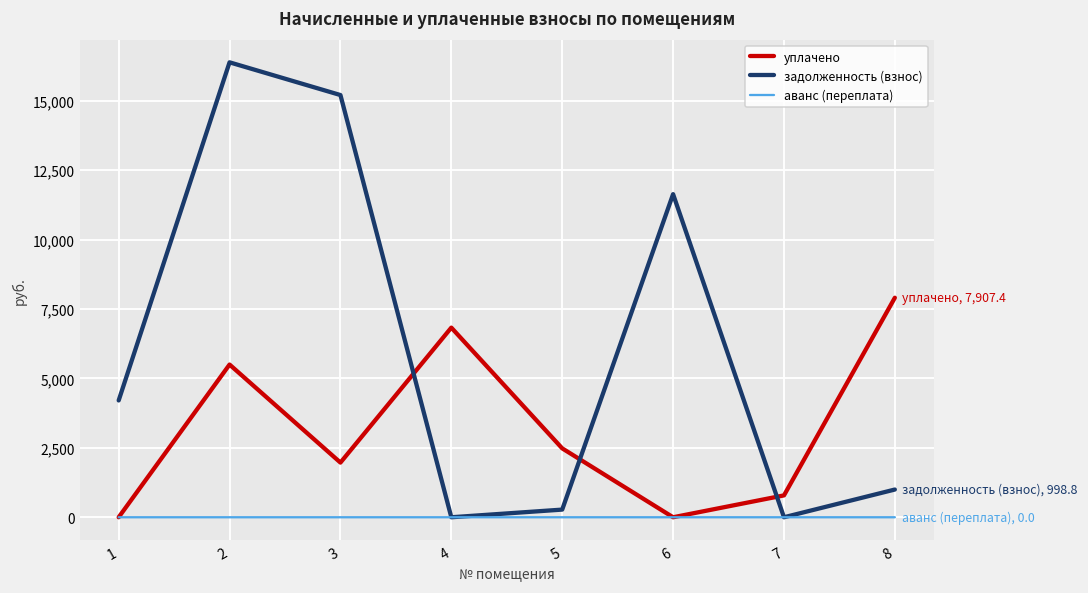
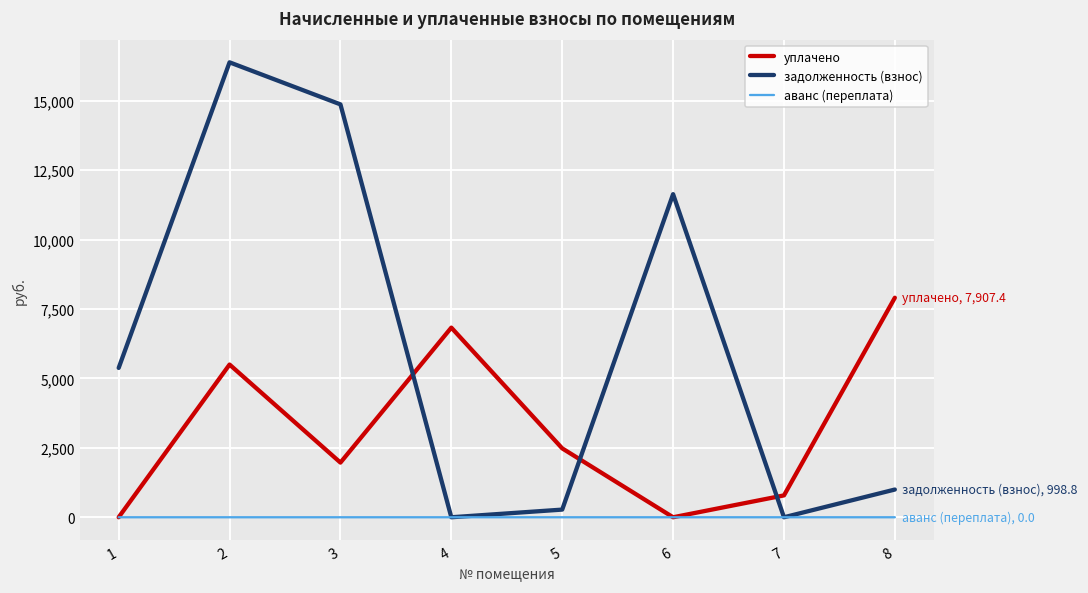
  {
    "уплачено": {
      "8": "7,907.4"
    },
    "задолженность (взнос)": {
-     "1": "4,200",
+     "1": "5,400",
      "2": "16,400",
-     "3": "15,200",
+     "3": "14,900",
      "5": "300",
      "6": "11,600"
    },
    "аванс (переплата)": {
      "8": "0.0"
    }
  }
